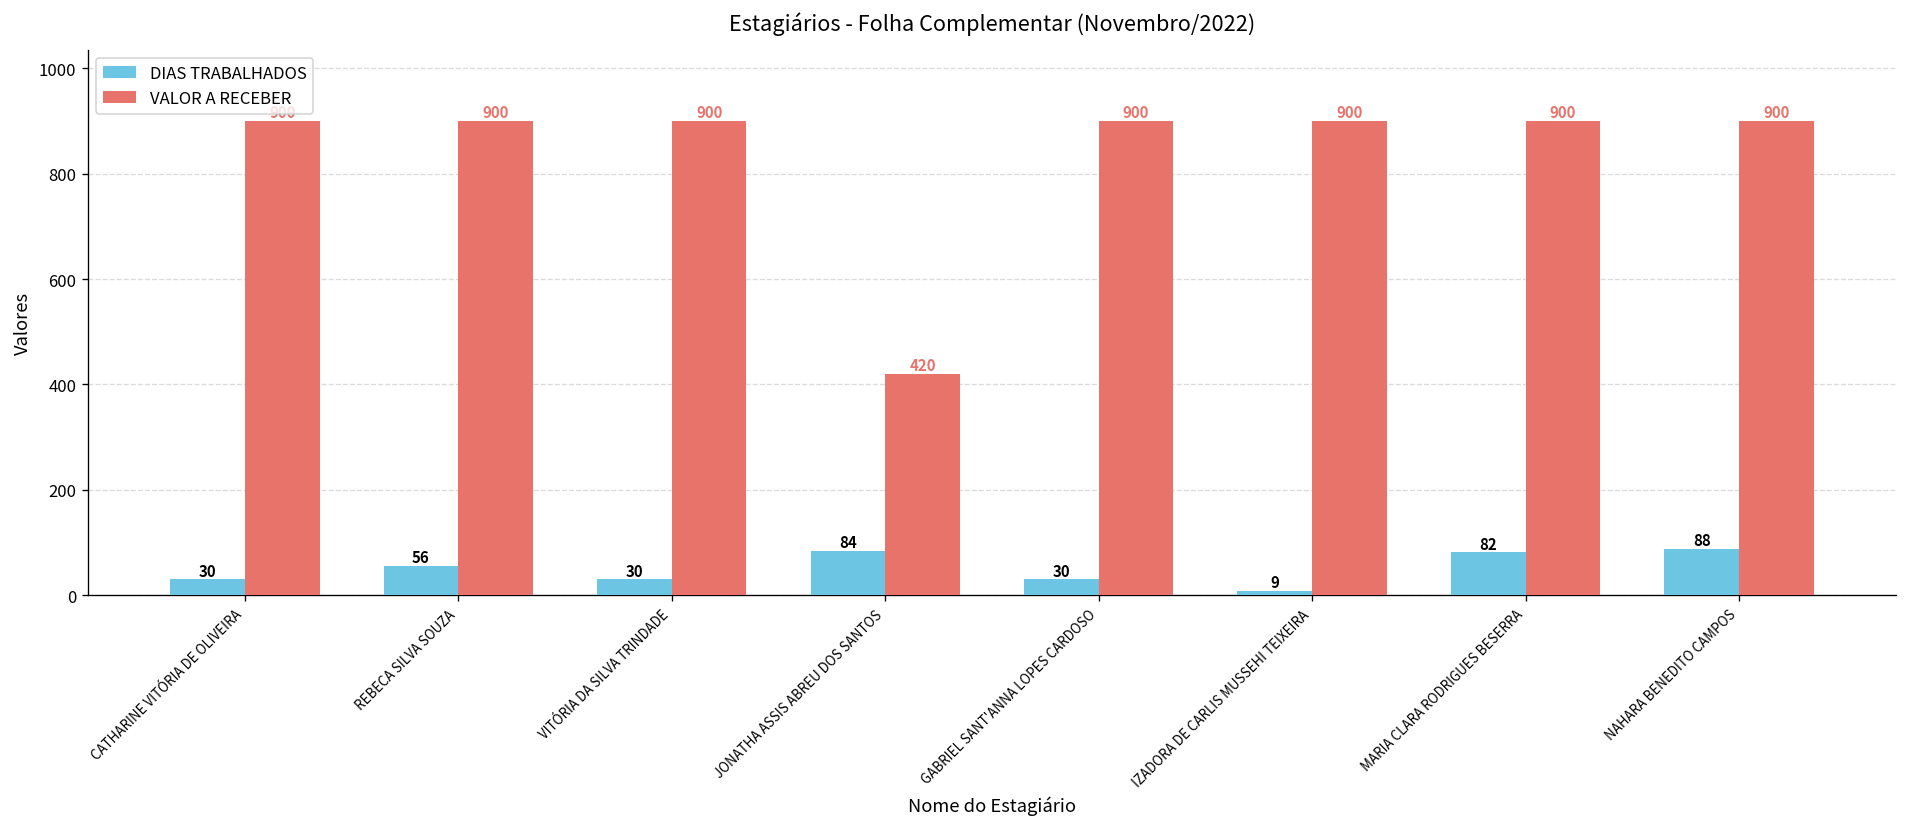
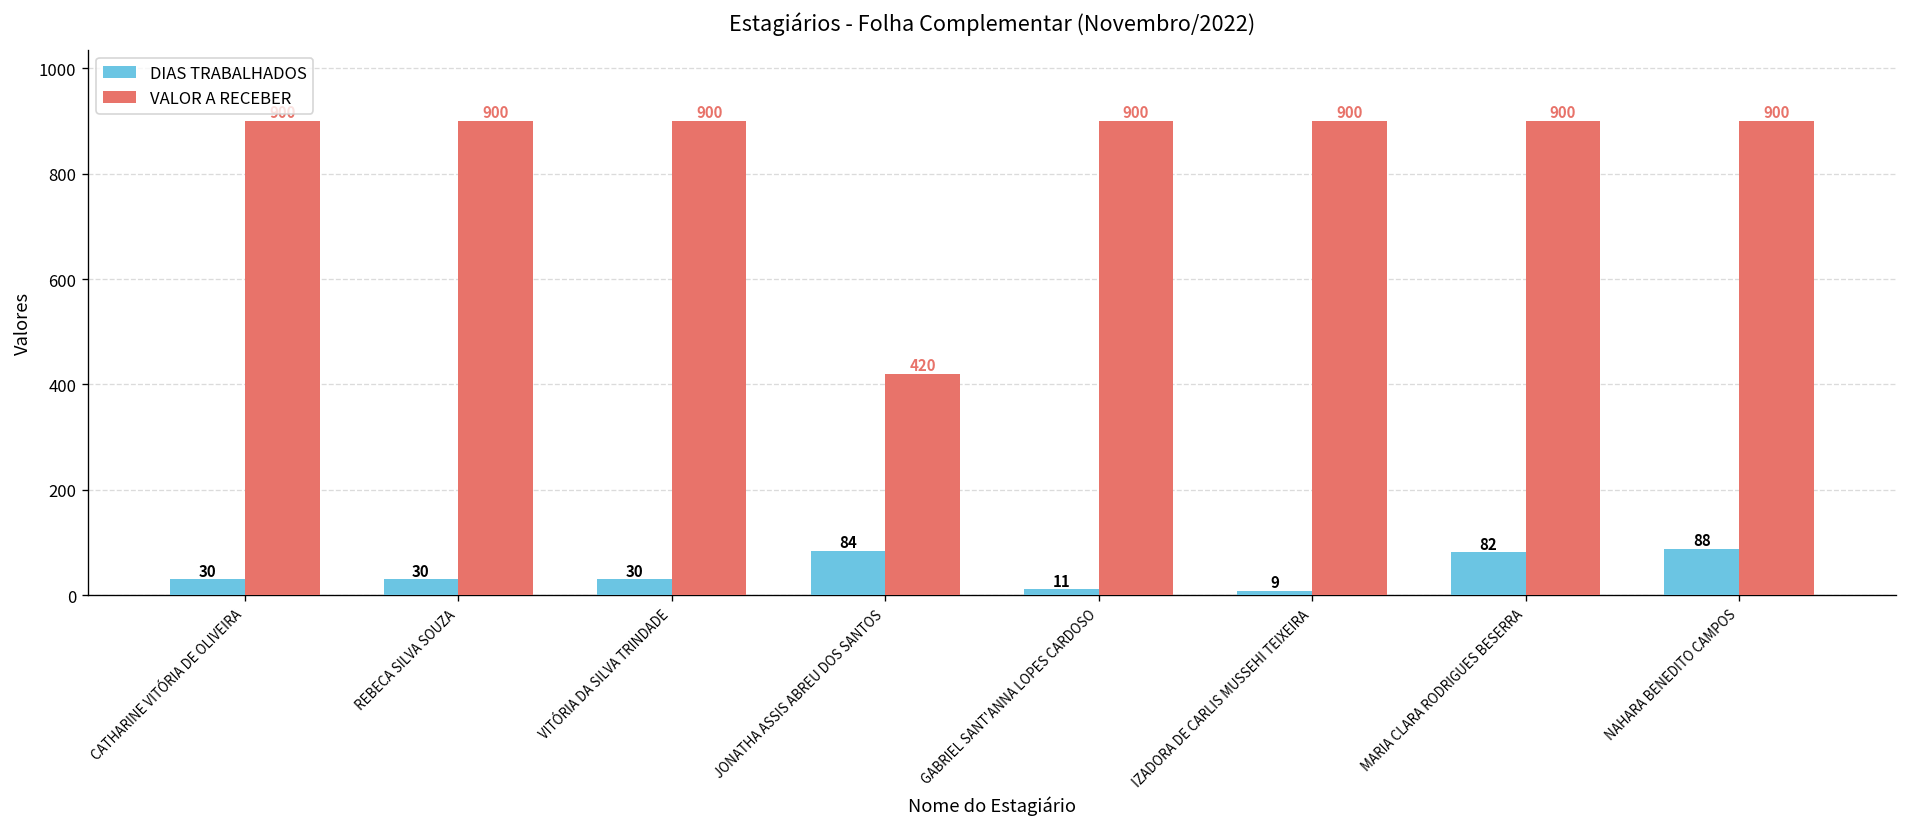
  {
    "DIAS TRABALHADOS": {
      "CATHARINE VITÓRIA DE OLIVEIRA": 30,
-     "REBECA SILVA SOUZA": 56,
+     "REBECA SILVA SOUZA": 30,
      "VITÓRIA DA SILVA TRINDADE": 30,
      "JONATHA ASSIS ABREU DOS SANTOS": 84,
-     "GABRIEL SANT'ANNA LOPES CARDOSO": 30,
+     "GABRIEL SANT'ANNA LOPES CARDOSO": 11,
      "IZADORA DE CARLIS MUSSEHI TEIXEIRA": 9,
      "MARIA CLARA RODRIGUES BESERRA": 82,
      "NAHARA BENEDITO CAMPOS": 88
    },
    "VALOR A RECEBER": {
      "REBECA SILVA SOUZA": 900,
      "VITÓRIA DA SILVA TRINDADE": 900,
      "JONATHA ASSIS ABREU DOS SANTOS": 420,
      "GABRIEL SANT'ANNA LOPES CARDOSO": 900,
      "IZADORA DE CARLIS MUSSEHI TEIXEIRA": 900,
      "MARIA CLARA RODRIGUES BESERRA": 900,
      "NAHARA BENEDITO CAMPOS": 900
    }
  }
